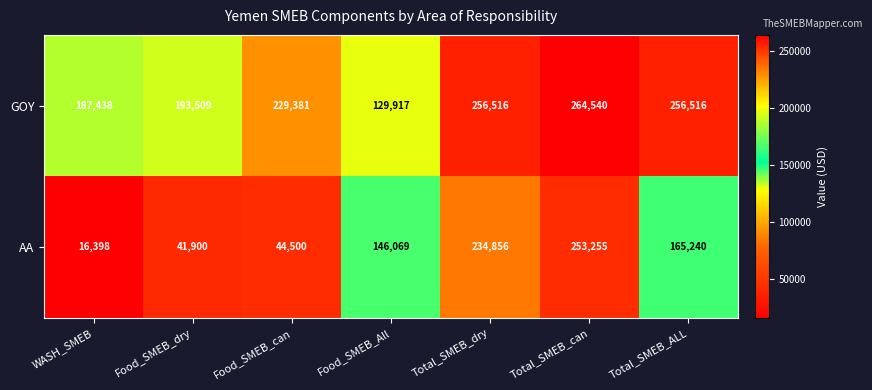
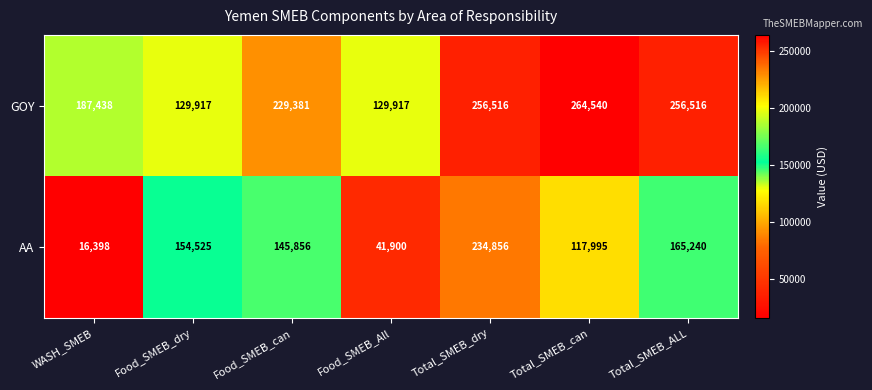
  {
    "GOY": {
      "WASH_SMEB": "187,438",
-     "Food_SMEB_dry": "193,509",
+     "Food_SMEB_dry": "129,917",
      "Food_SMEB_can": "229,381",
      "Food_SMEB_All": "129,917",
      "Total_SMEB_dry": "256,516",
      "Total_SMEB_can": "264,540",
      "Total_SMEB_ALL": "256,516"
    },
    "AA": {
      "WASH_SMEB": "16,398",
-     "Food_SMEB_dry": "41,900",
-     "Food_SMEB_can": "44,500",
-     "Food_SMEB_All": "146,069",
+     "Food_SMEB_dry": "154,525",
+     "Food_SMEB_can": "145,856",
+     "Food_SMEB_All": "41,900",
      "Total_SMEB_dry": "234,856",
-     "Total_SMEB_can": "253,255",
+     "Total_SMEB_can": "117,995",
      "Total_SMEB_ALL": "165,240"
    }
  }
